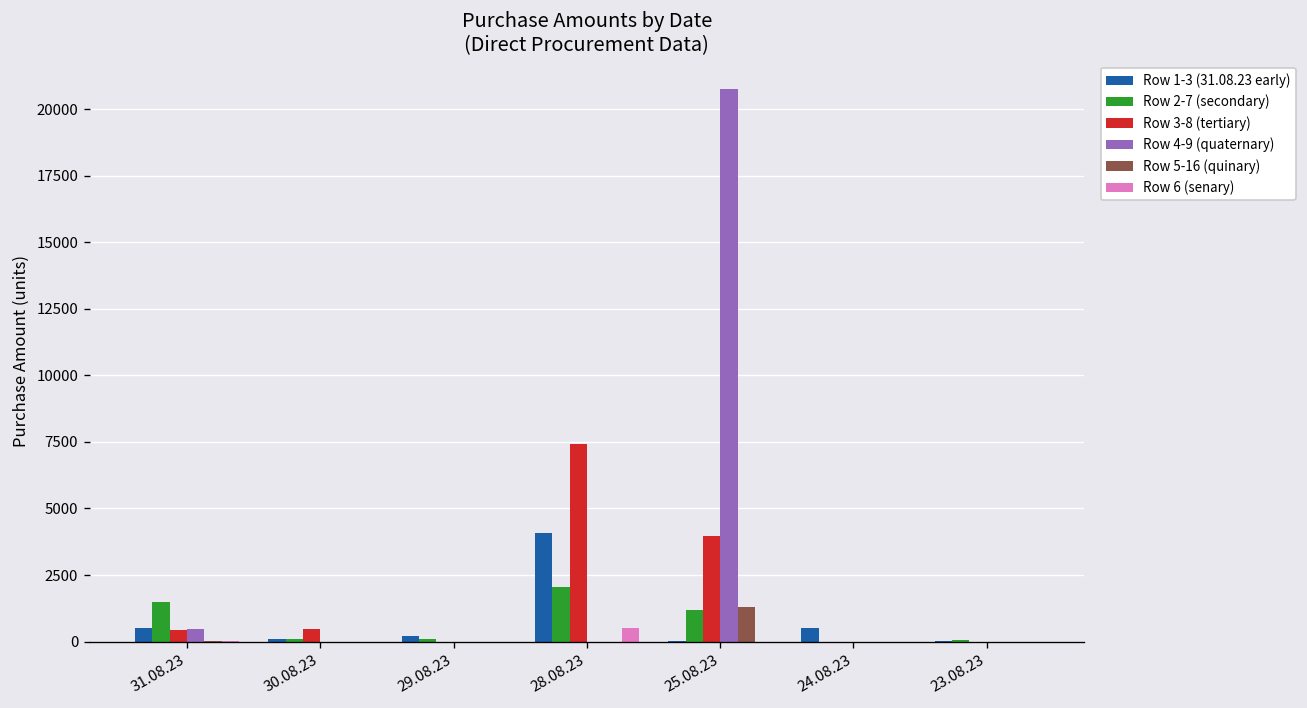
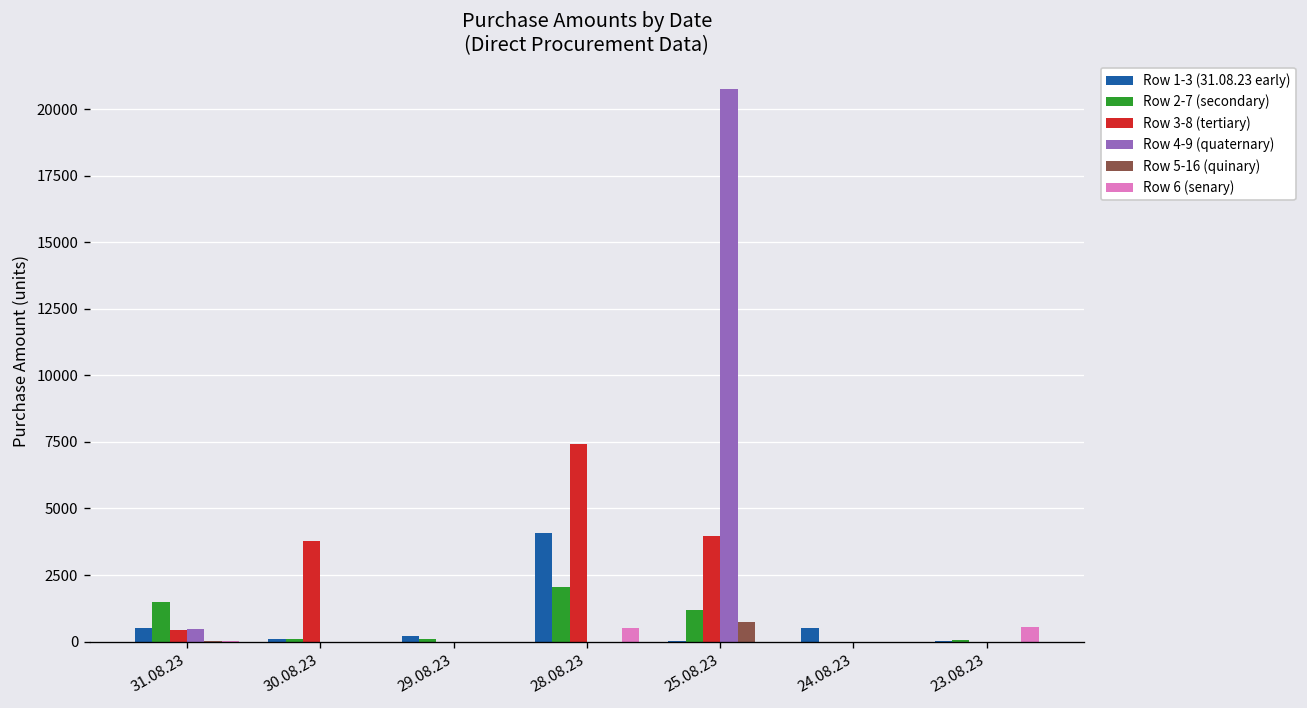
  {
    "Row 1-3 (31.08.23 early)": {
      "31.08.23": 500,
      "29.08.23": 200,
      "28.08.23": 4100,
      "24.08.23": 500
    },
    "Row 2-7 (secondary)": {
      "31.08.23": 1500,
      "28.08.23": 2100,
      "25.08.23": 1200,
      "24.08.23": 0
    },
    "Row 3-8 (tertiary)": {
      "31.08.23": 400,
-     "30.08.23": 500,
+     "30.08.23": 3800,
      "29.08.23": 0,
      "28.08.23": 7400,
      "25.08.23": 4000,
      "24.08.23": 0,
      "23.08.23": 0
    },
    "Row 4-9 (quaternary)": {
      "31.08.23": 500,
      "30.08.23": 0,
      "29.08.23": 0,
      "28.08.23": 0,
      "25.08.23": 20800,
      "24.08.23": 0,
      "23.08.23": 0
    },
    "Row 5-16 (quinary)": {
      "30.08.23": 0,
      "29.08.23": 0,
      "28.08.23": 0,
-     "25.08.23": 1300,
+     "25.08.23": 800,
      "24.08.23": 0,
      "23.08.23": 0
    },
    "Row 6 (senary)": {
      "30.08.23": 0,
      "29.08.23": 0,
      "28.08.23": 500,
      "25.08.23": 0,
      "24.08.23": 0,
-     "23.08.23": 0
+     "23.08.23": 600
    }
  }
